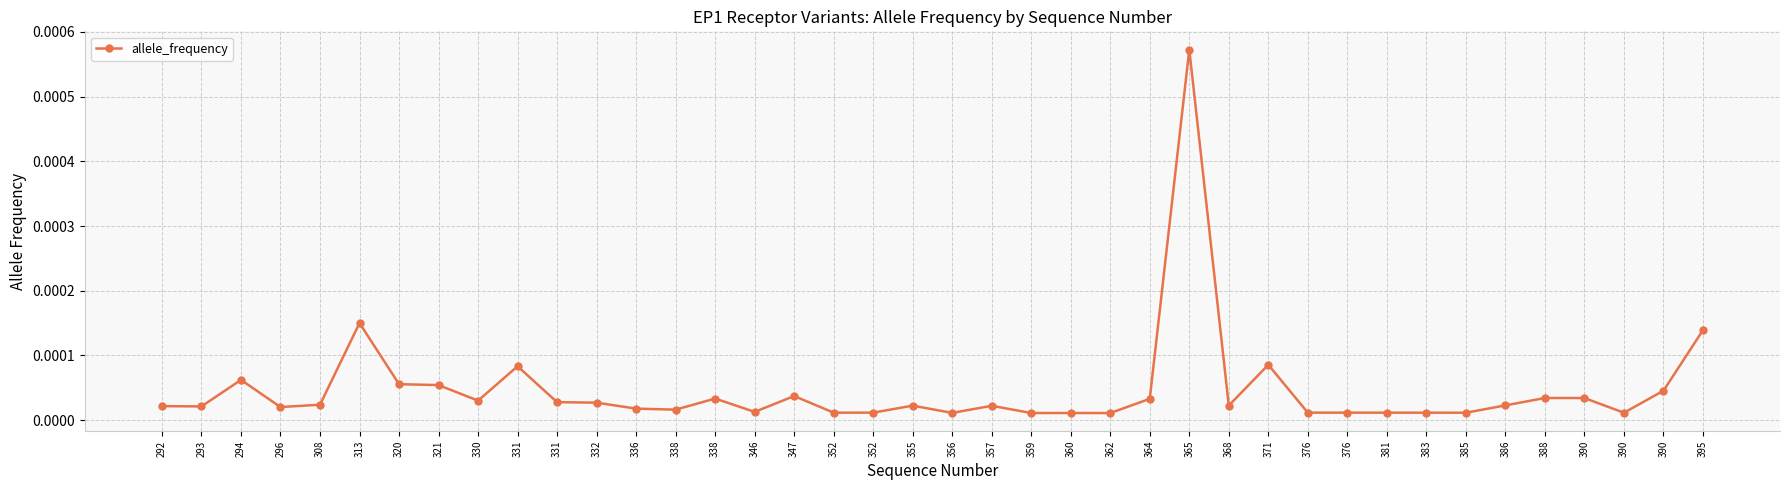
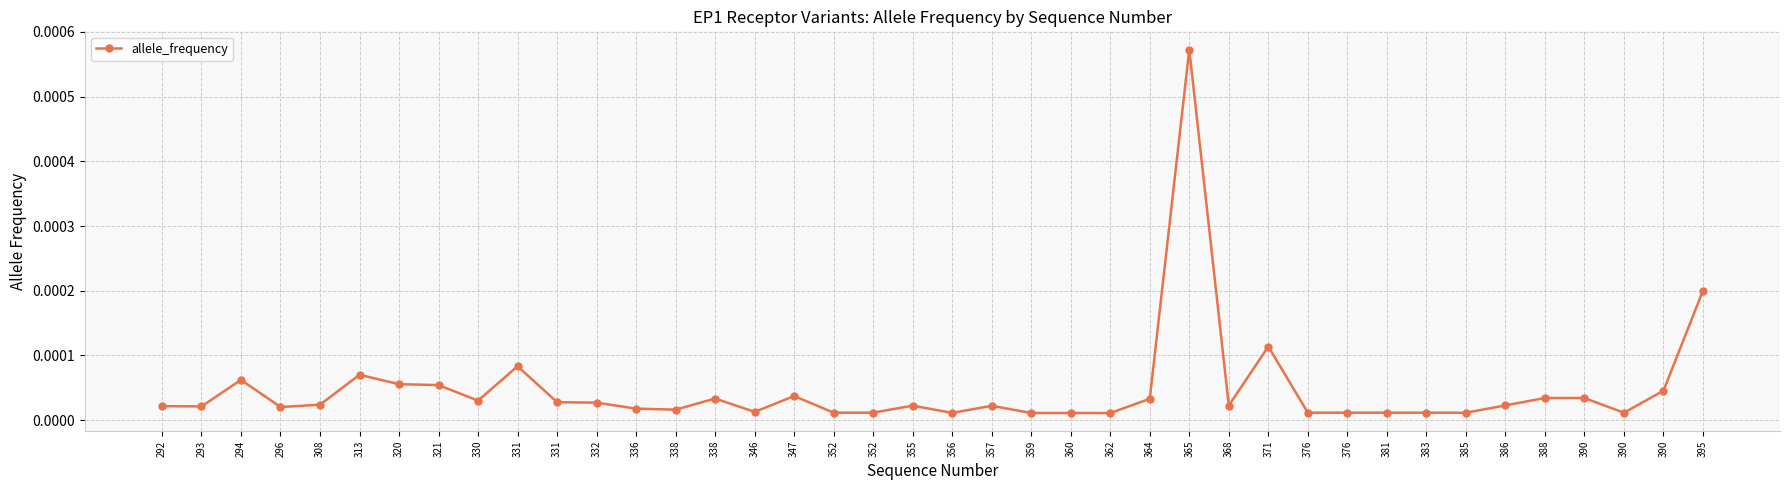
  {
    "292": 0.00002,
    "293": 0.00002,
    "294": 0.00006,
    "296": 0.00002,
    "308": 0.00002,
-   "313": 0.00015,
+   "313": 0.00007,
    "320": 0.00006,
    "321": 0.00005,
    "330": 0.00003,
    "332": 0.00003,
    "336": 0.00002,
    "346": 0.00001,
    "347": 0.00004,
    "355": 0.00002,
    "356": 0.00001,
    "357": 0.00002,
    "359": 0.00001,
    "360": 0.00001,
    "362": 0.00001,
    "364": 0.00003,
    "365": 0.00057,
    "368": 0.00002,
-   "371": 0.00009,
+   "371": 0.00011,
    "381": 0.00001,
    "383": 0.00001,
    "385": 0.00001,
    "386": 0.00002,
    "388": 0.00003,
-   "395": 0.00014
+   "395": 0.00020
  }
